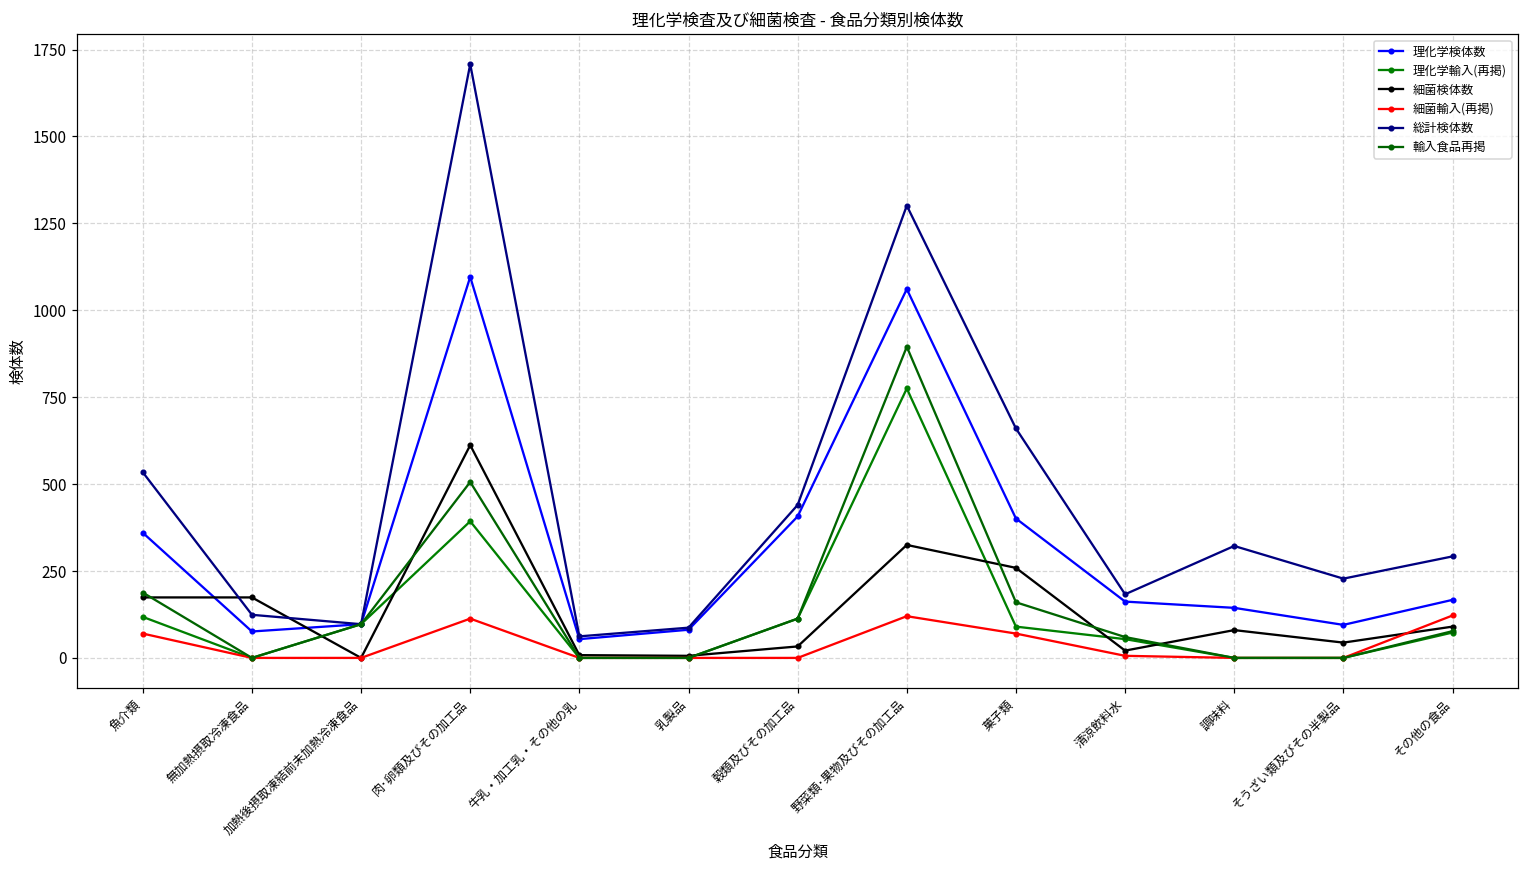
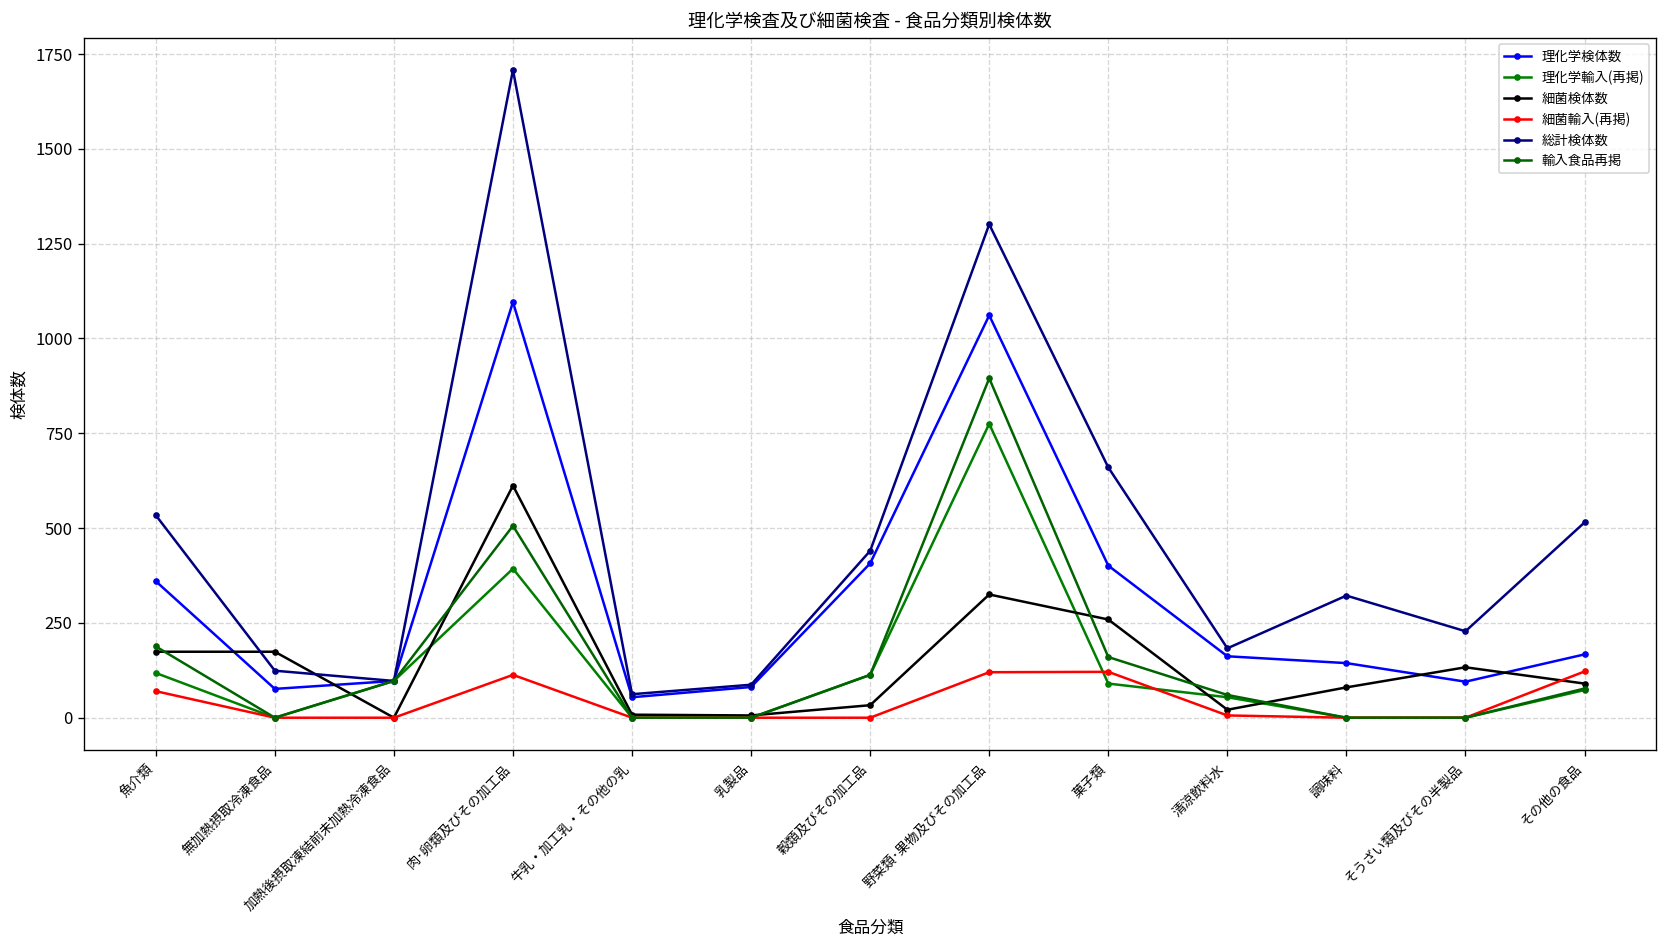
  {
    "理化学検体数": {
      "魚介類": 360,
      "無加熱摂取冷凍食品": 80,
      "肉･卵類及びその加工品": 1100,
      "穀類及びその加工品": 410,
      "野菜類･果物及びその加工品": 1060,
      "菓子類": 400,
      "清涼飲料水": 160,
      "調味料": 140,
      "そうざい類及びその半製品": 100,
      "その他の食品": 170
    },
    "細菌検体数": {
      "魚介類": 170,
      "無加熱摂取冷凍食品": 170,
      "肉･卵類及びその加工品": 610,
      "穀類及びその加工品": 30,
      "野菜類･果物及びその加工品": 330,
      "菓子類": 260,
      "清涼飲料水": 20,
      "調味料": 80,
-     "そうざい類及びその半製品": 40,
+     "そうざい類及びその半製品": 130,
      "その他の食品": 90
    },
    "細菌輸入(再掲)": {
      "魚介類": 70,
      "肉･卵類及びその加工品": 110,
      "穀類及びその加工品": 0,
      "野菜類･果物及びその加工品": 120,
-     "菓子類": 70,
+     "菓子類": 120,
      "清涼飲料水": 10,
      "その他の食品": 120
    },
    "総計検体数": {
      "魚介類": 530,
      "無加熱摂取冷凍食品": 120,
      "肉･卵類及びその加工品": 1710,
      "穀類及びその加工品": 440,
      "野菜類･果物及びその加工品": 1300,
      "菓子類": 660,
      "清涼飲料水": 180,
      "調味料": 320,
      "そうざい類及びその半製品": 230,
-     "その他の食品": 290
+     "その他の食品": 520
    }
  }
